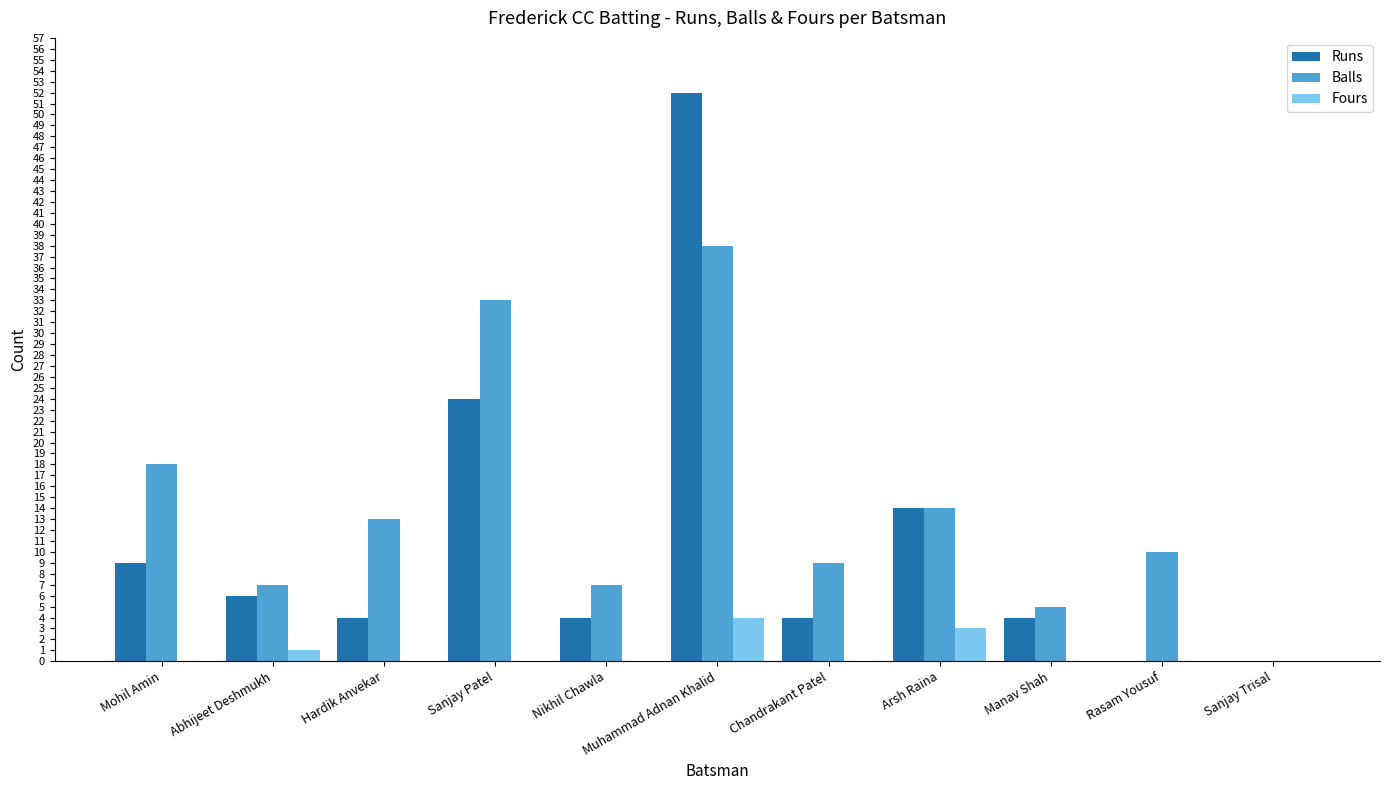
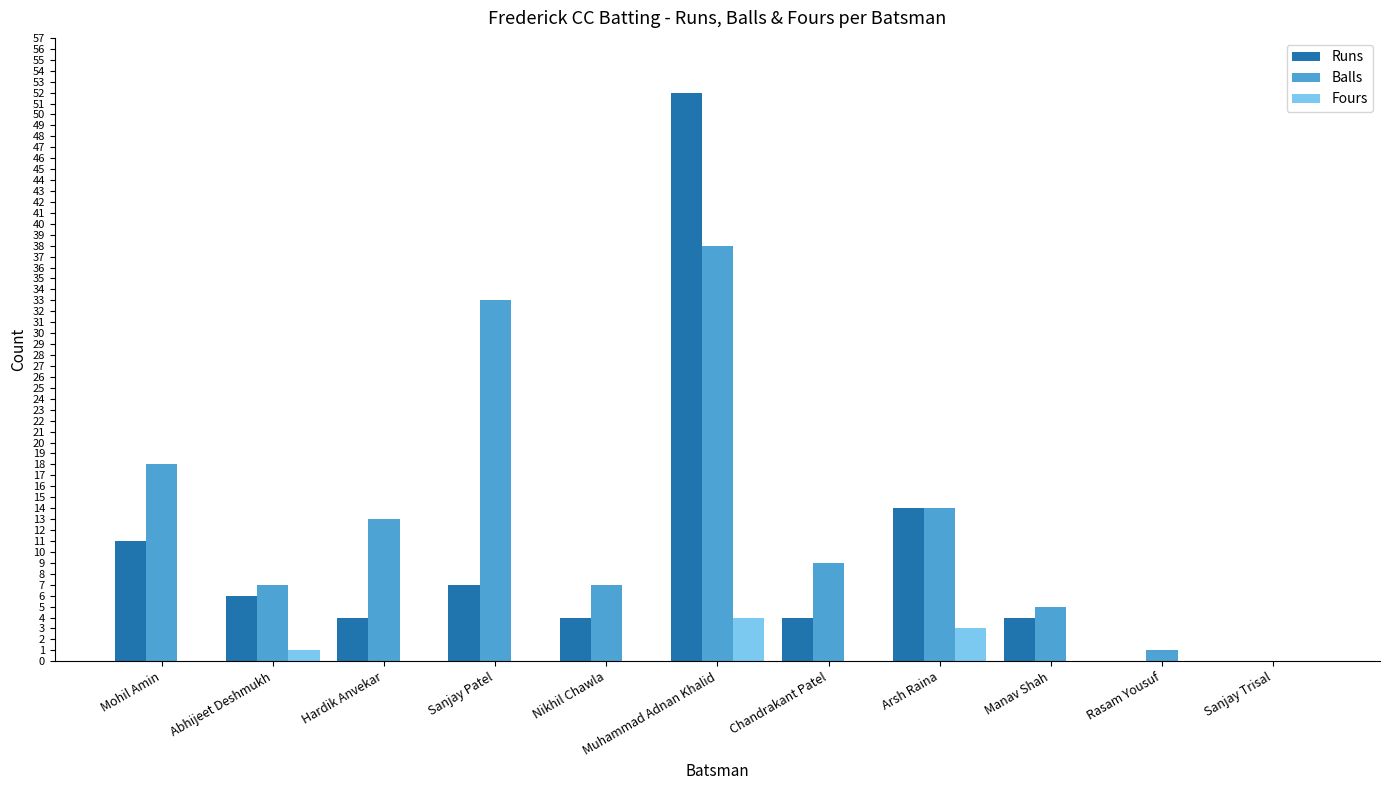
  {
    "Runs": {
-     "Mohil Amin": 9,
+     "Mohil Amin": 11,
      "Abhijeet Deshmukh": 6,
      "Hardik Anvekar": 4,
-     "Sanjay Patel": 24,
+     "Sanjay Patel": 7,
      "Nikhil Chawla": 4,
      "Muhammad Adnan Khalid": 52,
      "Chandrakant Patel": 4,
      "Arsh Raina": 14,
      "Manav Shah": 4,
      "Rasam Yousuf": 0,
      "Sanjay Trisal": 0
    },
    "Balls": {
      "Mohil Amin": 18,
      "Abhijeet Deshmukh": 7,
      "Hardik Anvekar": 13,
      "Sanjay Patel": 33,
      "Nikhil Chawla": 7,
      "Muhammad Adnan Khalid": 38,
      "Chandrakant Patel": 9,
      "Arsh Raina": 14,
      "Manav Shah": 5,
-     "Rasam Yousuf": 10,
+     "Rasam Yousuf": 1,
      "Sanjay Trisal": 0
    },
    "Fours": {
      "Mohil Amin": 0,
      "Abhijeet Deshmukh": 1,
      "Hardik Anvekar": 0,
      "Sanjay Patel": 0,
      "Nikhil Chawla": 0,
      "Muhammad Adnan Khalid": 4,
      "Chandrakant Patel": 0,
      "Arsh Raina": 3,
      "Manav Shah": 0,
      "Rasam Yousuf": 0,
      "Sanjay Trisal": 0
    }
  }
